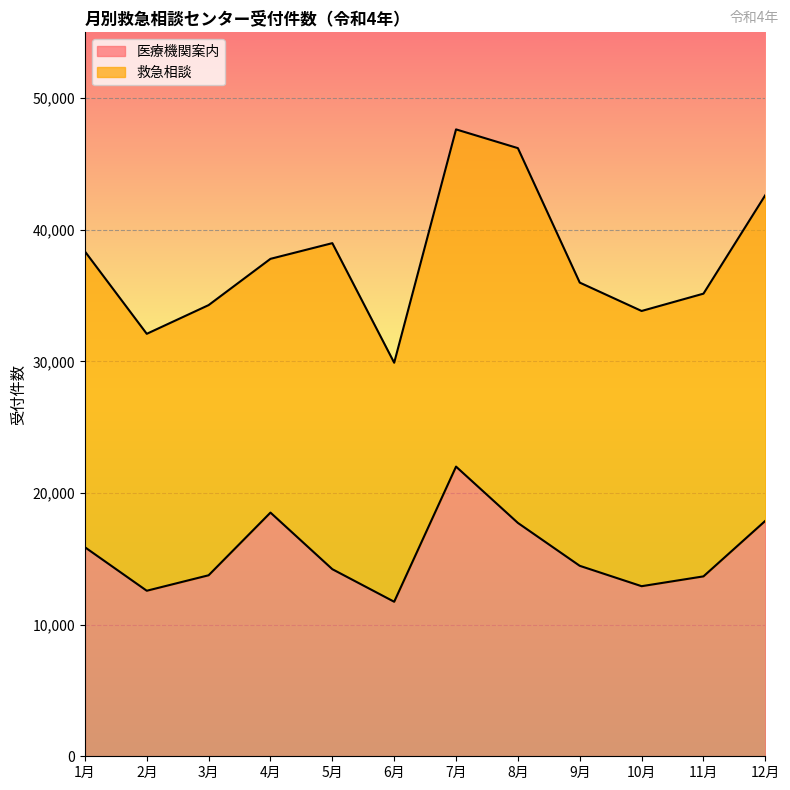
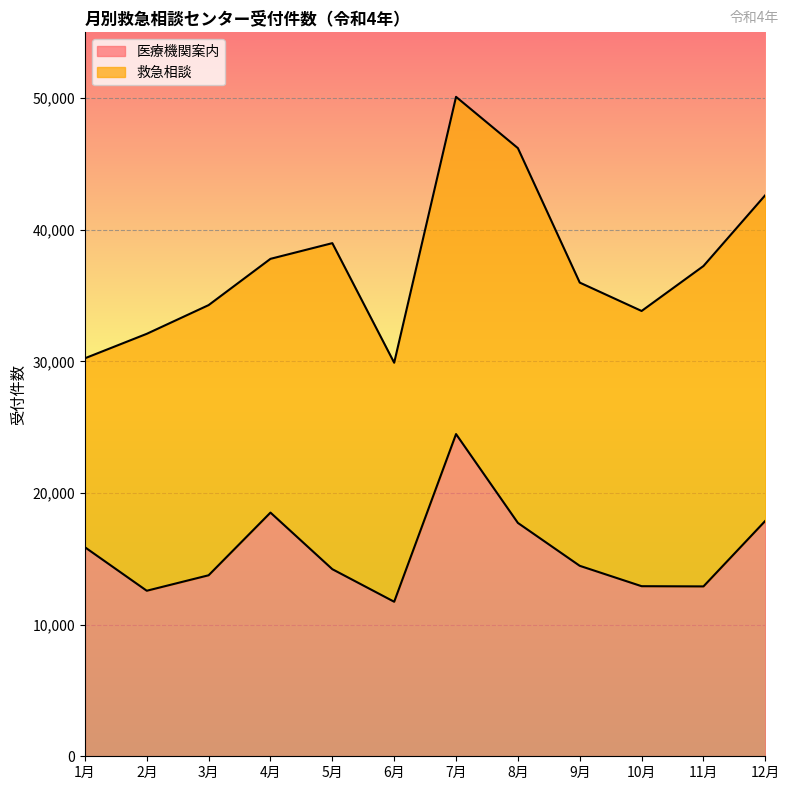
  {
    "医療機関案内": {
      "1月": "15,900",
      "2月": "12,600",
      "3月": "13,800",
      "4月": "18,500",
      "5月": "14,200",
      "6月": "11,700",
-     "7月": "22,000",
+     "7月": "24,500",
      "8月": "17,700",
      "9月": "14,500",
      "10月": "12,900",
-     "11月": "13,700",
+     "11月": "12,900",
      "12月": "17,900"
    },
    "救急相談": {
-     "1月": "22,500",
+     "1月": "14,400",
      "2月": "19,500",
      "3月": "20,500",
      "4月": "19,300",
      "5月": "24,800",
      "6月": "18,200",
      "7月": "25,600",
      "8月": "28,500",
      "9月": "21,500",
      "10月": "20,900",
-     "11月": "21,500",
+     "11月": "24,300",
      "12月": "24,700"
    }
  }
